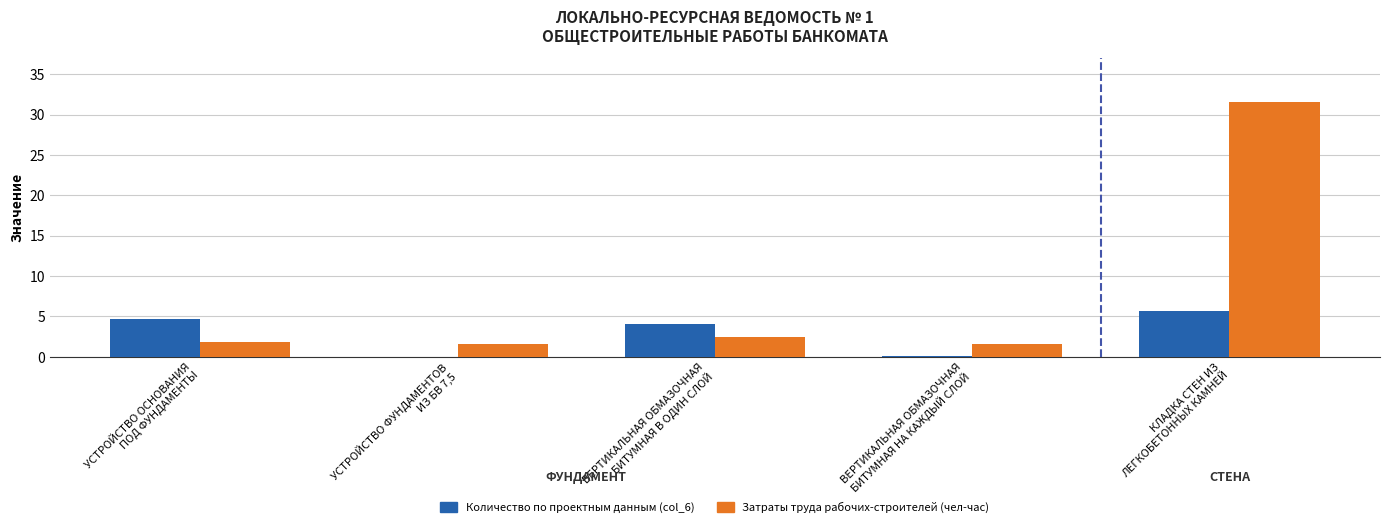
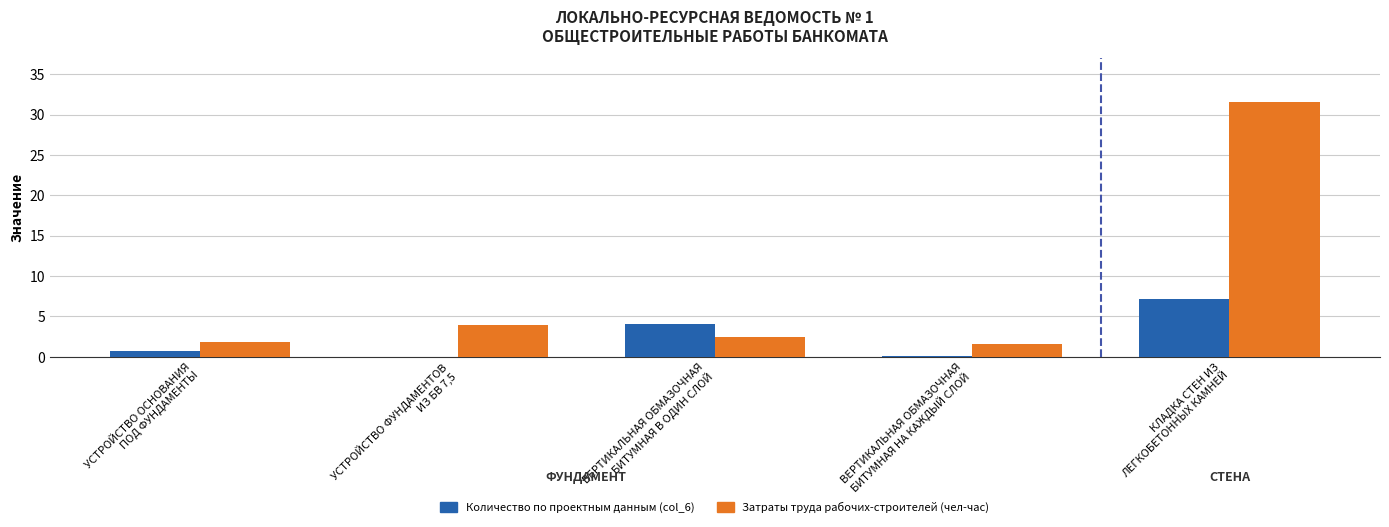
  {
    "Количество по проектным данным (col_6)": {
-     "УСТРОЙСТВО ОСНОВАНИЯ ПОД ФУНДАМЕНТЫ": 5,
+     "УСТРОЙСТВО ОСНОВАНИЯ ПОД ФУНДАМЕНТЫ": 1,
      "ВЕРТИКАЛЬНАЯ ОБМАЗОЧНАЯ БИТУМНАЯ В ОДИН СЛОЙ": 4,
-     "КЛАДКА СТЕН ИЗ ЛЕГКОБЕТОННЫХ КАМНЕЙ": 6
+     "КЛАДКА СТЕН ИЗ ЛЕГКОБЕТОННЫХ КАМНЕЙ": 7
    },
    "Затраты труда рабочих-строителей (чел-час)": {
      "УСТРОЙСТВО ОСНОВАНИЯ ПОД ФУНДАМЕНТЫ": 2,
-     "УСТРОЙСТВО ФУНДАМЕНТОВ ИЗ БВ 7,5": 2,
+     "УСТРОЙСТВО ФУНДАМЕНТОВ ИЗ БВ 7,5": 4,
      "ВЕРТИКАЛЬНАЯ ОБМАЗОЧНАЯ БИТУМНАЯ В ОДИН СЛОЙ": 2,
      "ВЕРТИКАЛЬНАЯ ОБМАЗОЧНАЯ БИТУМНАЯ НА КАЖДЫЙ СЛОЙ": 2,
      "КЛАДКА СТЕН ИЗ ЛЕГКОБЕТОННЫХ КАМНЕЙ": 31
    }
  }
